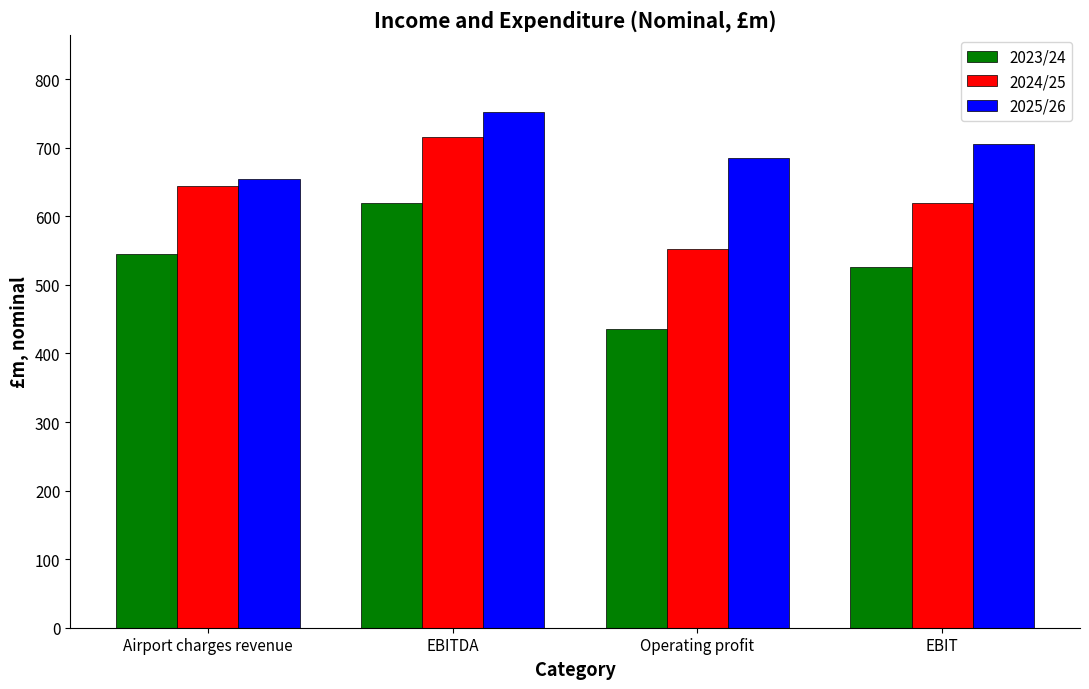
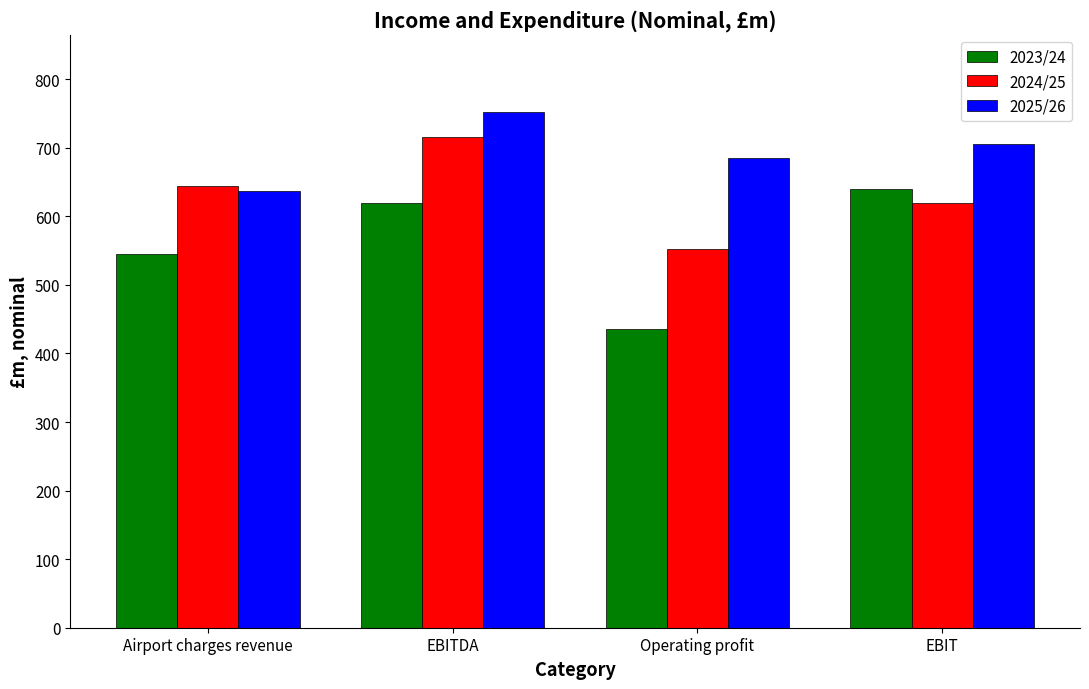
  {
    "2023/24": {
      "Airport charges revenue": 540,
      "EBITDA": 620,
      "Operating profit": 440,
-     "EBIT": 530
+     "EBIT": 640
    },
    "2024/25": {
      "Airport charges revenue": 640,
      "EBITDA": 710,
      "Operating profit": 550,
      "EBIT": 620
    },
    "2025/26": {
-     "Airport charges revenue": 650,
+     "Airport charges revenue": 640,
      "EBITDA": 750,
      "Operating profit": 690,
      "EBIT": 710
    }
  }
